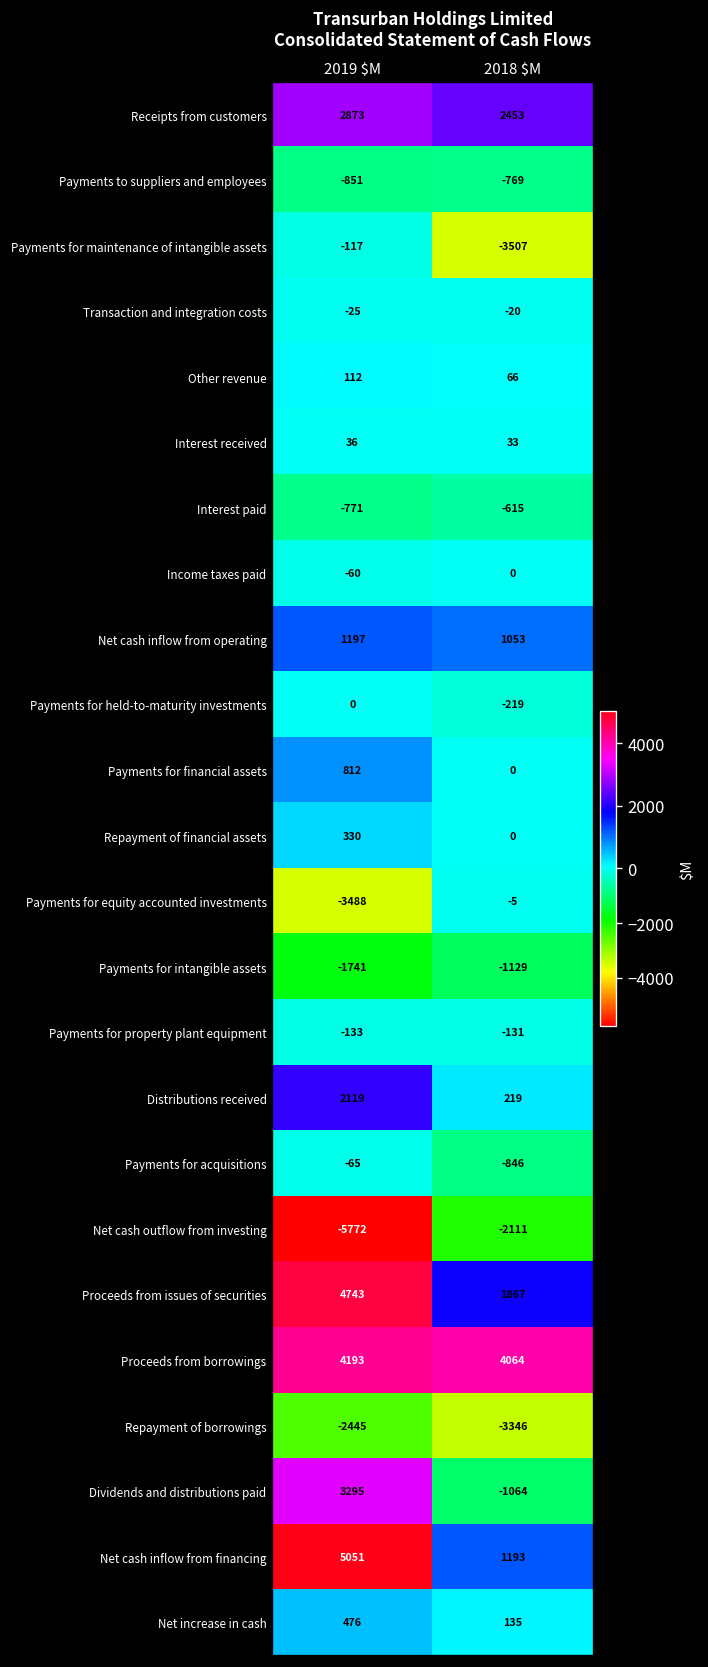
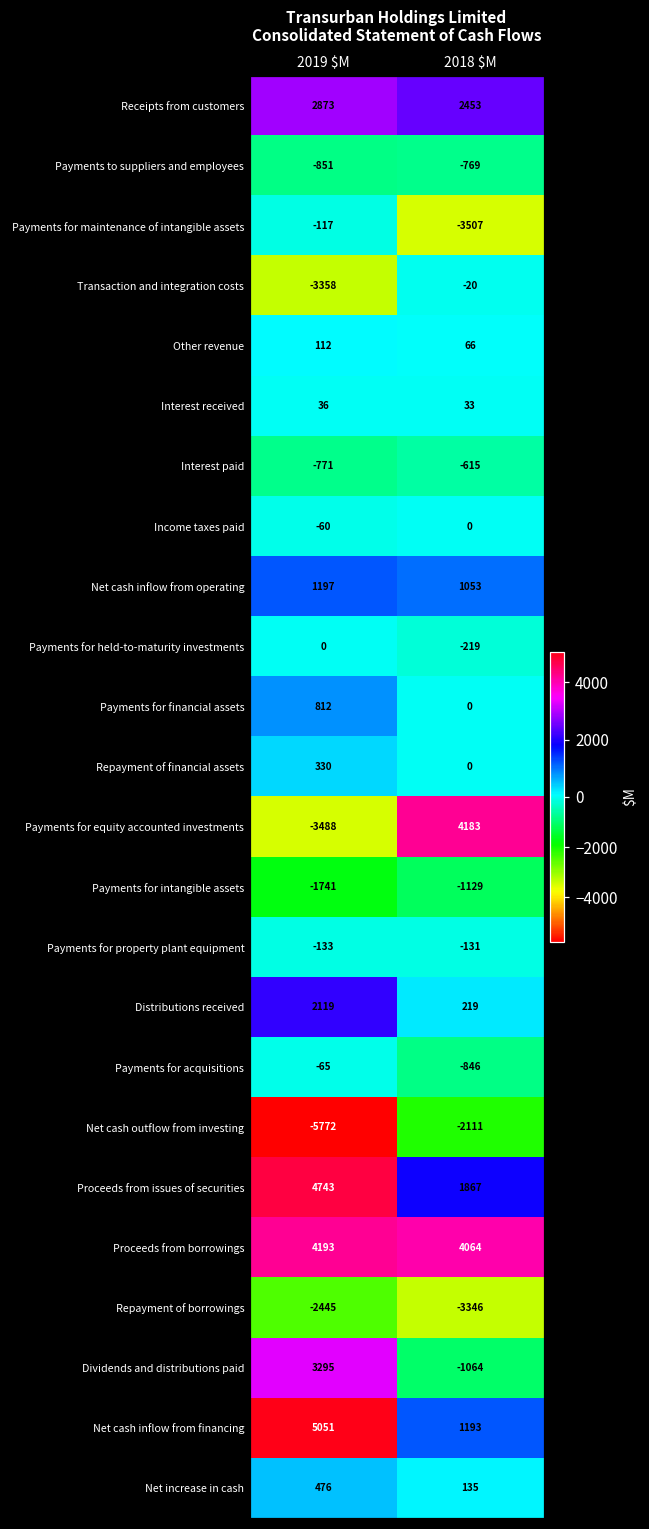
  {
    "Receipts from customers": {
      "2019 $M": 2873,
      "2018 $M": 2453
    },
    "Payments to suppliers and employees": {
      "2019 $M": -851,
      "2018 $M": -769
    },
    "Payments for maintenance of intangible assets": {
      "2019 $M": -117,
      "2018 $M": -3507
    },
    "Transaction and integration costs": {
-     "2019 $M": -25,
+     "2019 $M": -3358,
      "2018 $M": -20
    },
    "Other revenue": {
      "2019 $M": 112,
      "2018 $M": 66
    },
    "Interest received": {
      "2019 $M": 36,
      "2018 $M": 33
    },
    "Interest paid": {
      "2019 $M": -771,
      "2018 $M": -615
    },
    "Income taxes paid": {
      "2019 $M": -60,
      "2018 $M": 0
    },
    "Net cash inflow from operating": {
      "2019 $M": 1197,
      "2018 $M": 1053
    },
    "Payments for held-to-maturity investments": {
      "2019 $M": 0,
      "2018 $M": -219
    },
    "Payments for financial assets": {
      "2019 $M": 812,
      "2018 $M": 0
    },
    "Repayment of financial assets": {
      "2019 $M": 330,
      "2018 $M": 0
    },
    "Payments for equity accounted investments": {
      "2019 $M": -3488,
-     "2018 $M": -5
+     "2018 $M": 4183
    },
    "Payments for intangible assets": {
      "2019 $M": -1741,
      "2018 $M": -1129
    },
    "Payments for property plant equipment": {
      "2019 $M": -133,
      "2018 $M": -131
    },
    "Distributions received": {
      "2019 $M": 2119,
      "2018 $M": 219
    },
    "Payments for acquisitions": {
      "2019 $M": -65,
      "2018 $M": -846
    },
    "Net cash outflow from investing": {
      "2019 $M": -5772,
      "2018 $M": -2111
    },
    "Proceeds from issues of securities": {
      "2019 $M": 4743,
      "2018 $M": 1867
    },
    "Proceeds from borrowings": {
      "2019 $M": 4193,
      "2018 $M": 4064
    },
    "Repayment of borrowings": {
      "2019 $M": -2445,
      "2018 $M": -3346
    },
    "Dividends and distributions paid": {
      "2019 $M": 3295,
      "2018 $M": -1064
    },
    "Net cash inflow from financing": {
      "2019 $M": 5051,
      "2018 $M": 1193
    },
    "Net increase in cash": {
      "2019 $M": 476,
      "2018 $M": 135
    }
  }
